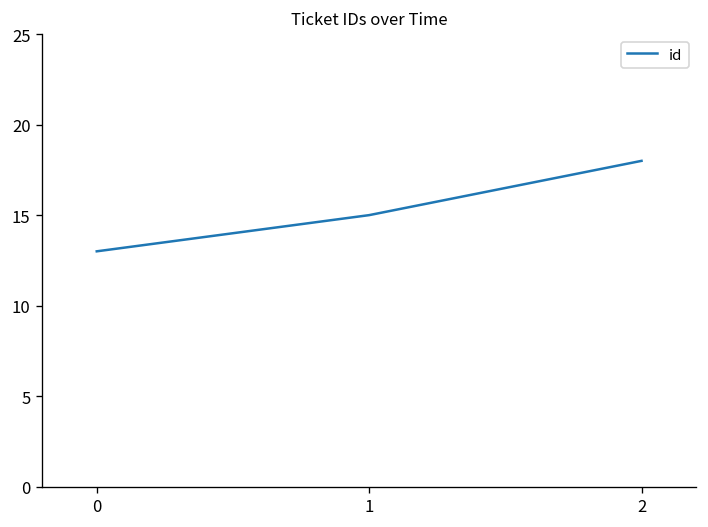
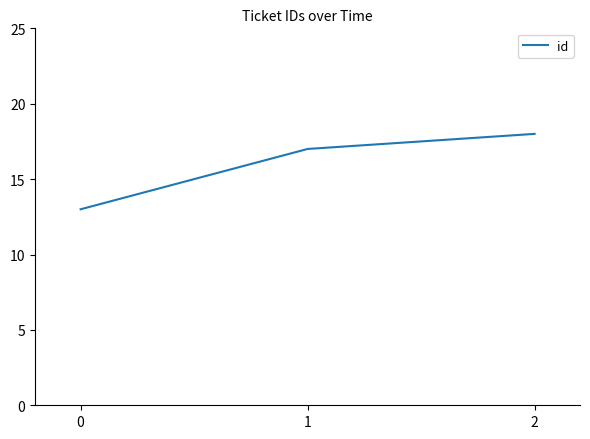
  {
    "0": 13,
-   "1": 15,
+   "1": 17,
    "2": 18
  }
